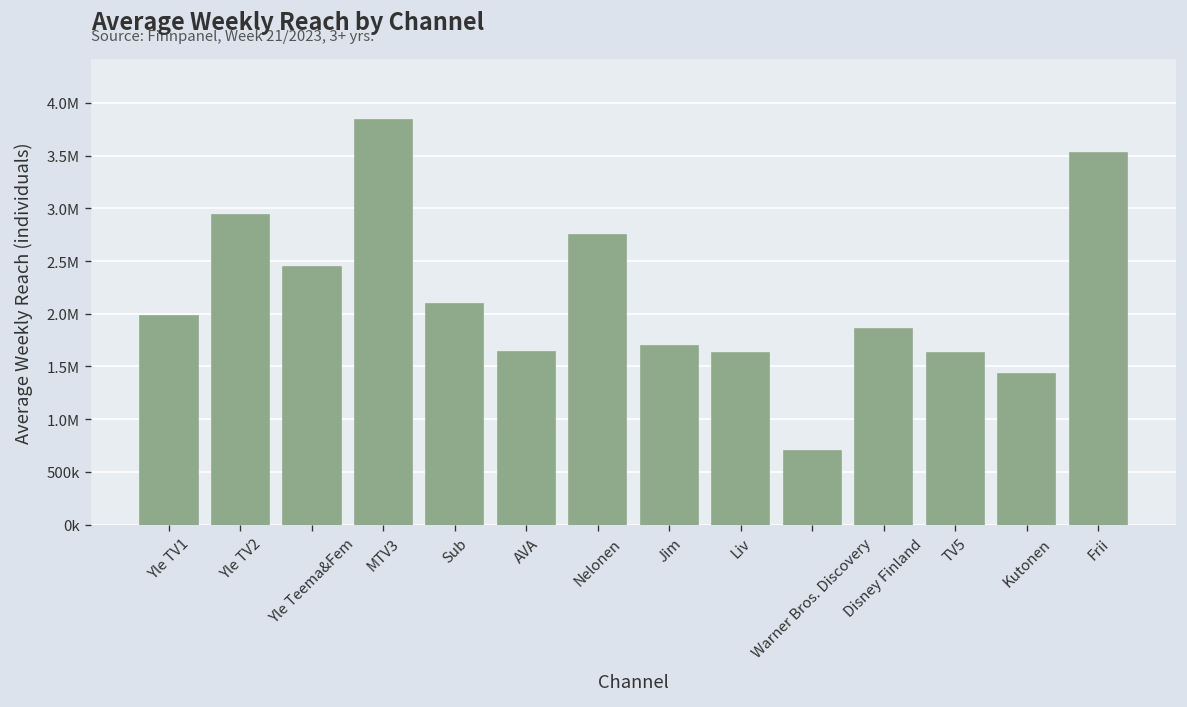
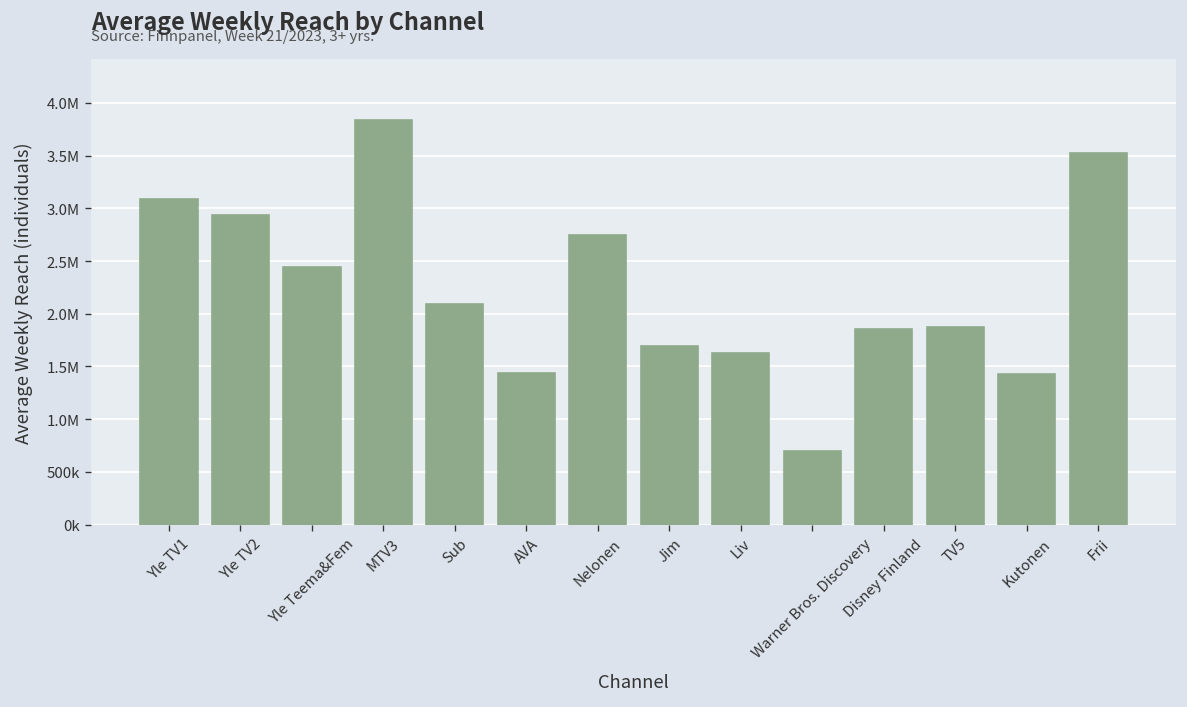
  {
-   "Yle TV1": 2000000,
+   "Yle TV1": 3100000,
    "Yle TV2": 2900000,
    "Yle Teema&Fem": 2400000,
    "MTV3": 3800000,
    "Sub": 2100000,
-   "AVA": 1600000,
+   "AVA": 1400000,
    "Nelonen": 2700000,
    "Jim": 1700000,
    "Liv": 1600000,
    "Warner Bros. Discovery": 700000,
    "Disney Finland": 1900000,
-   "TV5": 1600000,
+   "TV5": 1900000,
    "Kutonen": 1400000,
    "Frii": 3500000
  }
